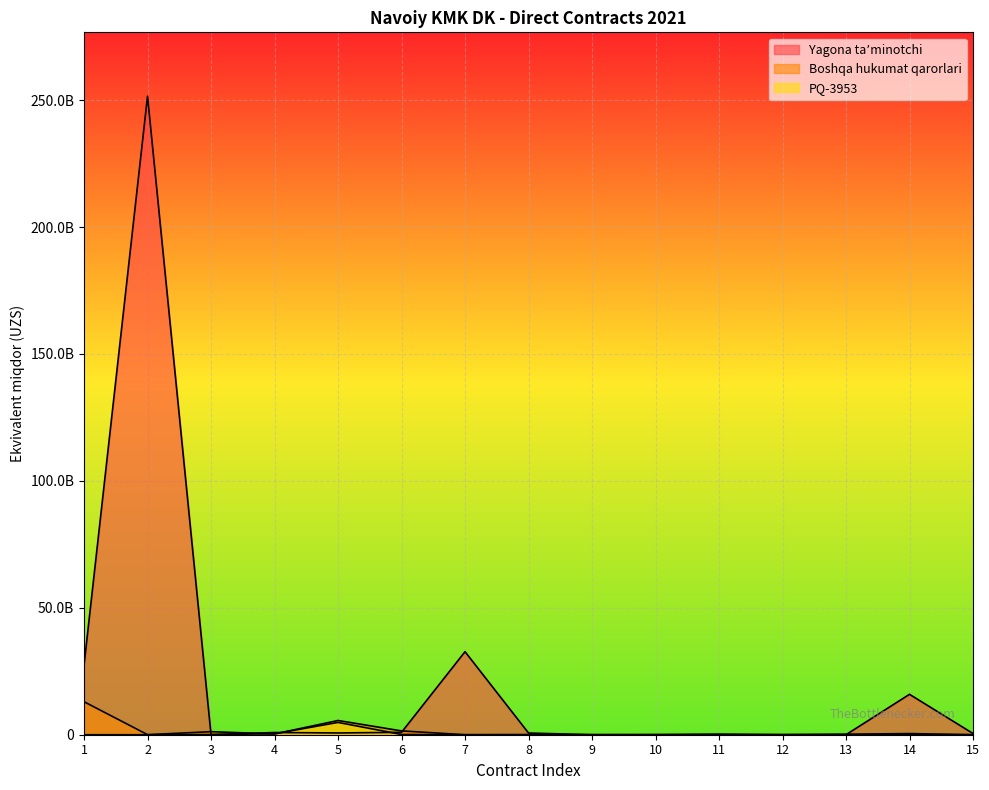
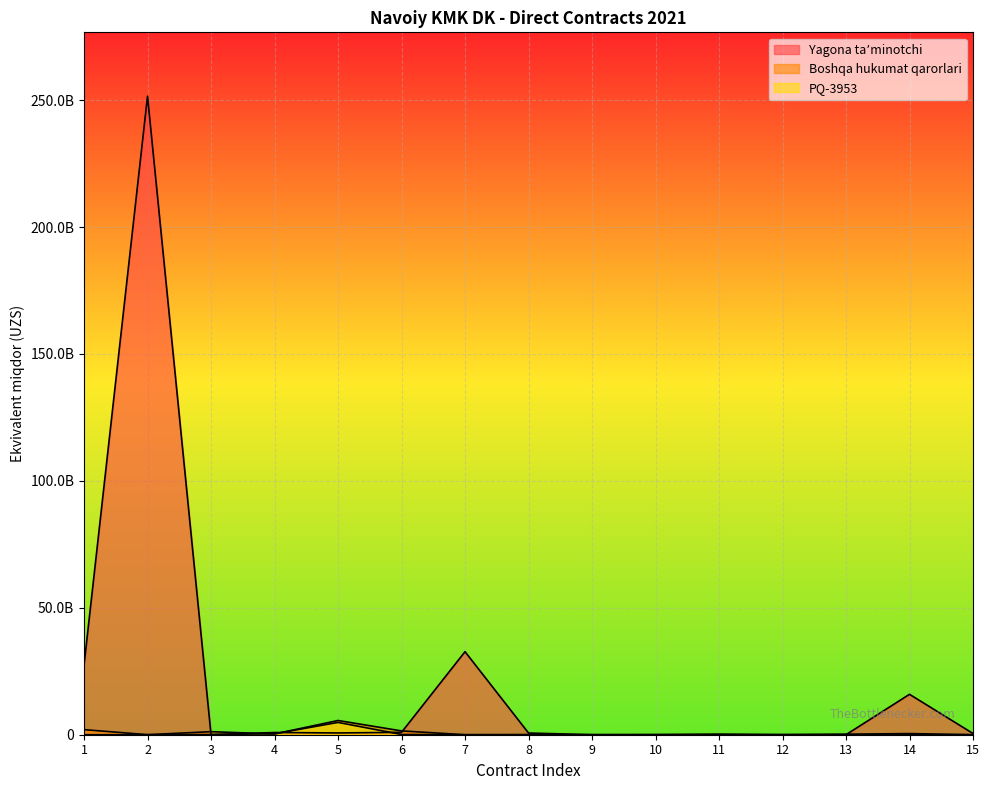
  {
    "Yagona taʼminotchi": {
      "1": 27000000000,
      "2": 252000000000,
      "5": 1000000000,
      "7": 33000000000,
      "14": 16000000000
    },
    "Boshqa hukumat qarorlari": {
-     "1": 13000000000,
+     "1": 2000000000,
      "3": 1000000000
    },
    "PQ-3953": {
      "1": 0
    }
  }
